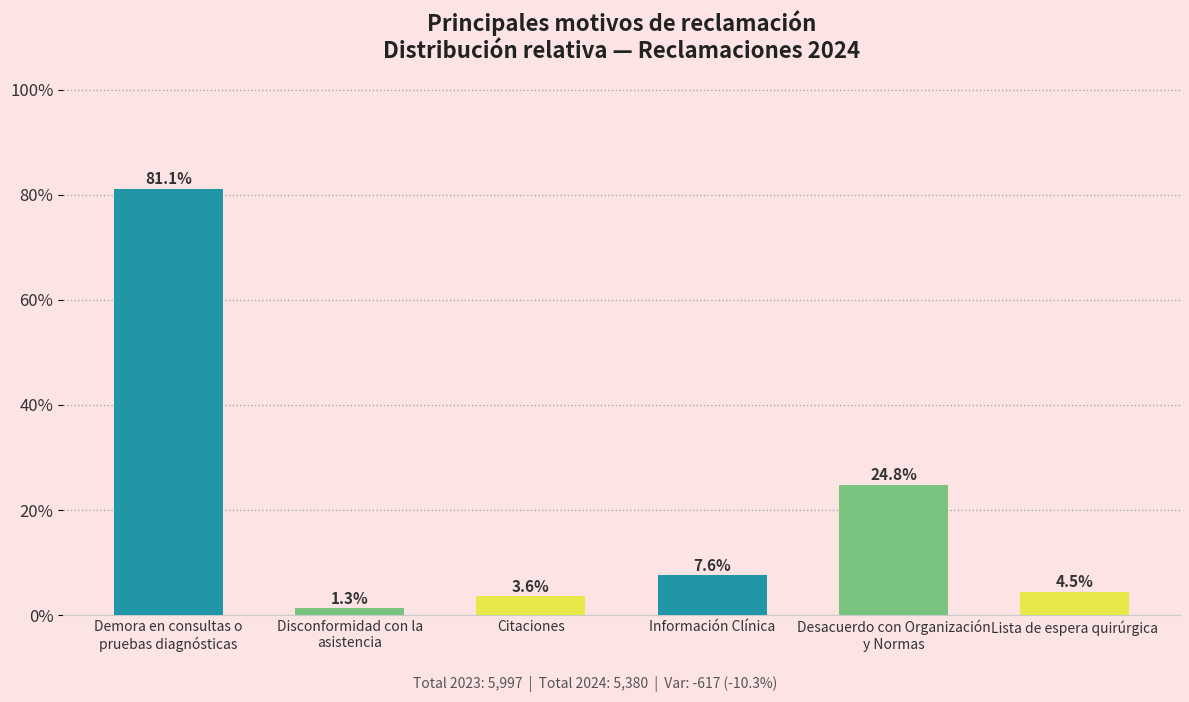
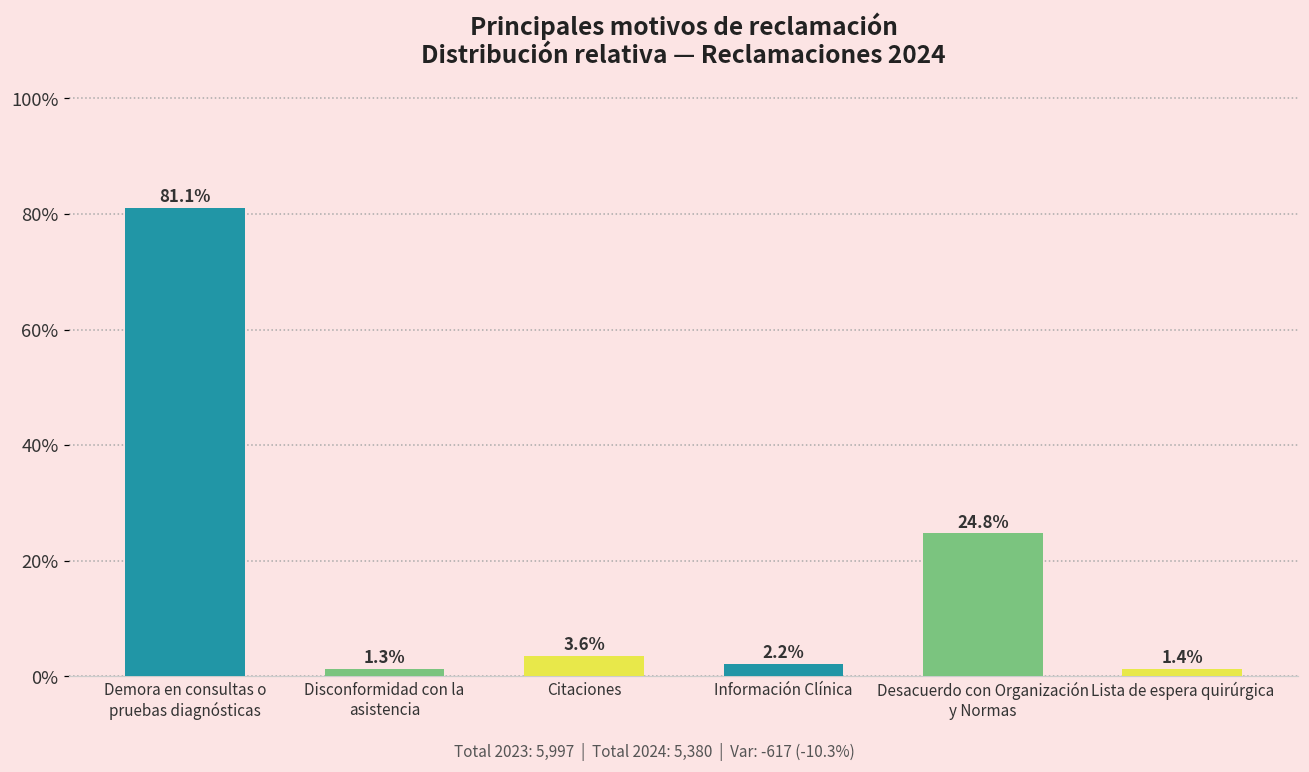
  {
    "Demora en consultas o pruebas diagnósticas": "81.1%",
    "Disconformidad con la asistencia": "1.3%",
    "Citaciones": "3.6%",
-   "Información Clínica": "7.6%",
+   "Información Clínica": "2.2%",
    "Desacuerdo con Organización y Normas": "24.8%",
-   "Lista de espera quirúrgica": "4.5%"
+   "Lista de espera quirúrgica": "1.4%"
  }
